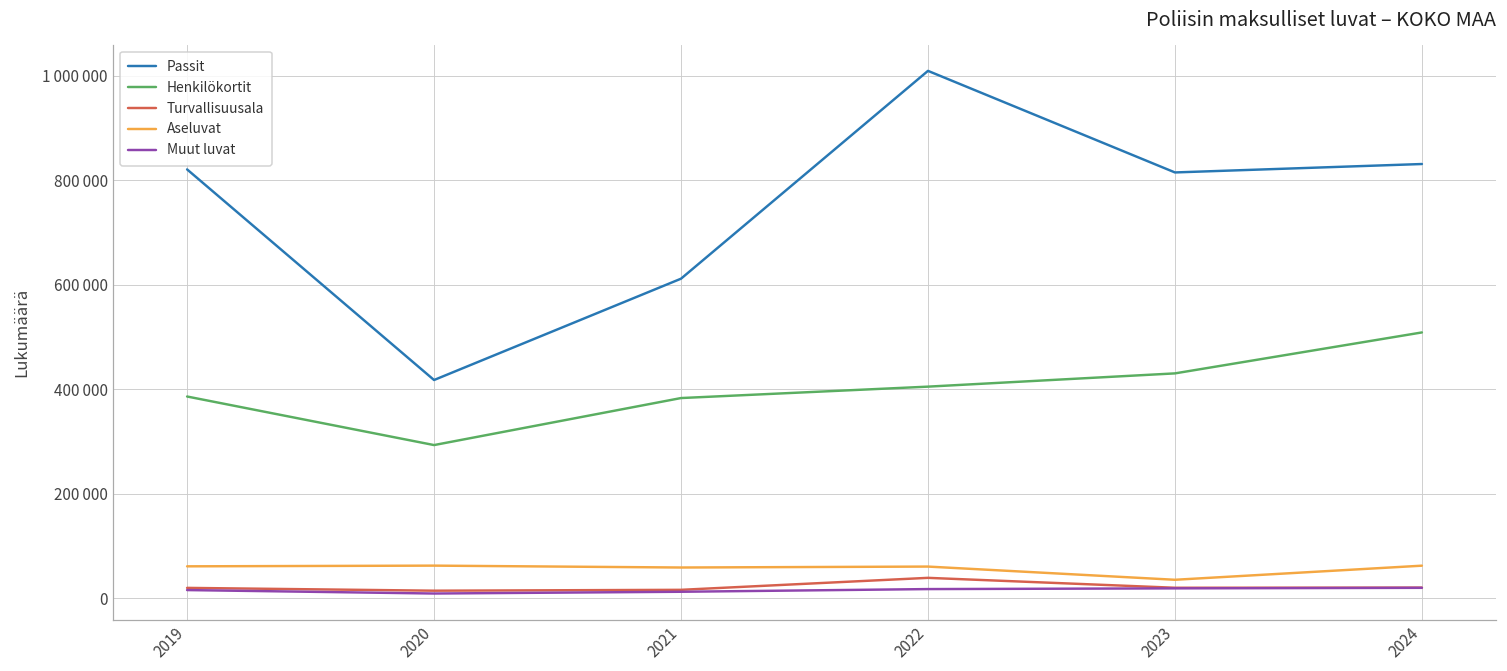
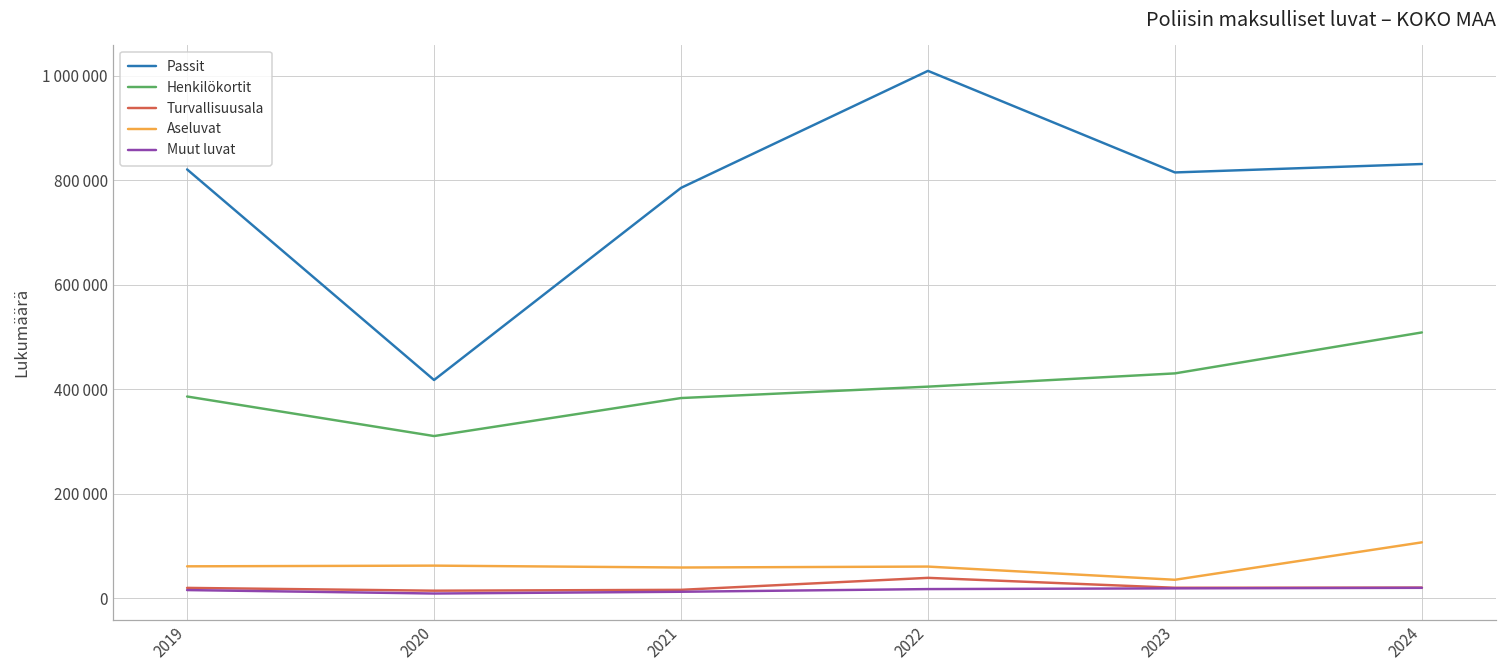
  {
    "Passit": {
      "2019": 820000,
      "2020": 420000,
-     "2021": 610000,
+     "2021": 790000,
      "2022": 1010000,
      "2023": 810000,
      "2024": 830000
    },
    "Henkilökortit": {
      "2019": 390000,
-     "2020": 290000,
+     "2020": 310000,
      "2021": 380000,
      "2022": 400000,
      "2023": 430000,
      "2024": 510000
    },
    "Turvallisuusala": {
      "2020": 10000,
      "2022": 40000
    },
    "Aseluvat": {
      "2019": 60000,
      "2020": 60000,
      "2021": 60000,
      "2022": 60000,
      "2023": 40000,
-     "2024": 60000
+     "2024": 110000
    },
    "Muut luvat": {
      "2020": 10000,
      "2022": 20000
    }
  }
